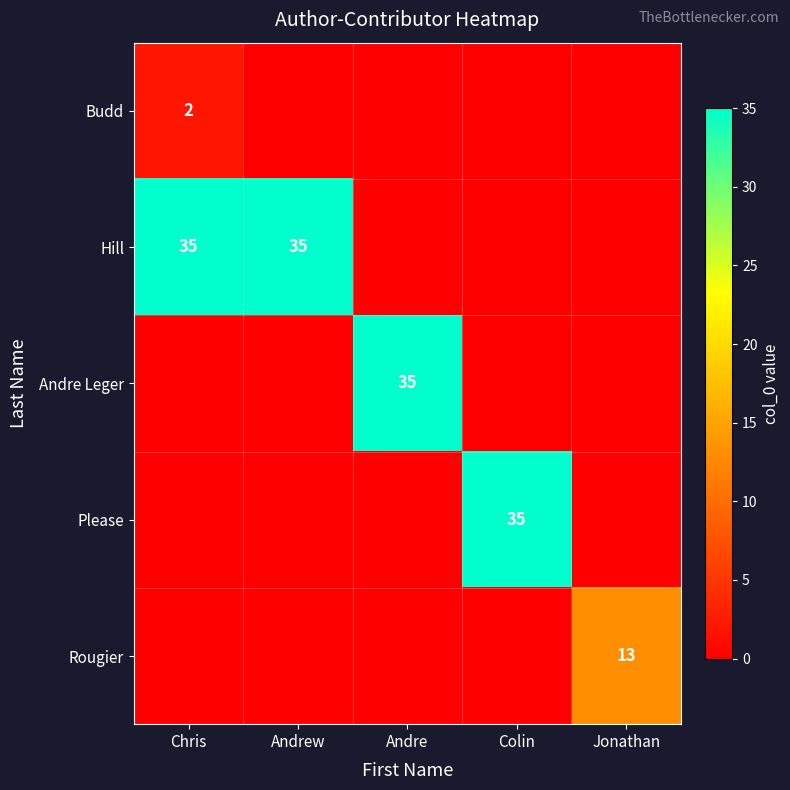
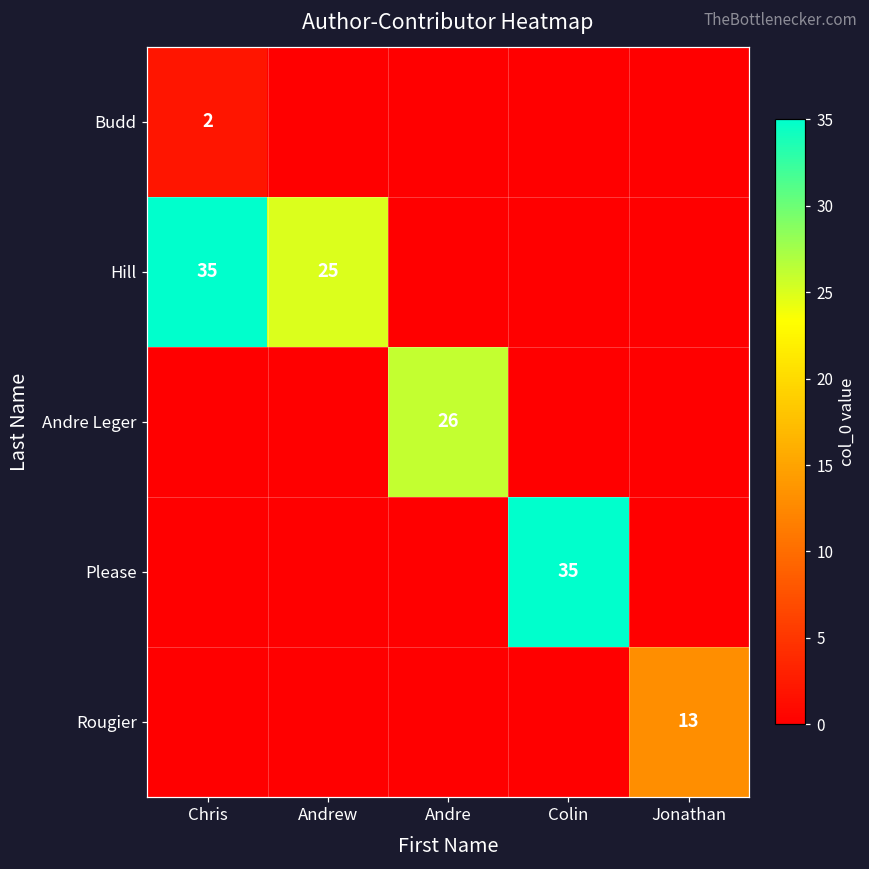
  {
    "Budd": {
      "Chris": 2
    },
    "Hill": {
      "Chris": 35,
-     "Andrew": 35
+     "Andrew": 25
    },
    "Andre Leger": {
-     "Andre": 35
+     "Andre": 26
    },
    "Please": {
      "Colin": 35
    },
    "Rougier": {
      "Jonathan": 13
    }
  }
